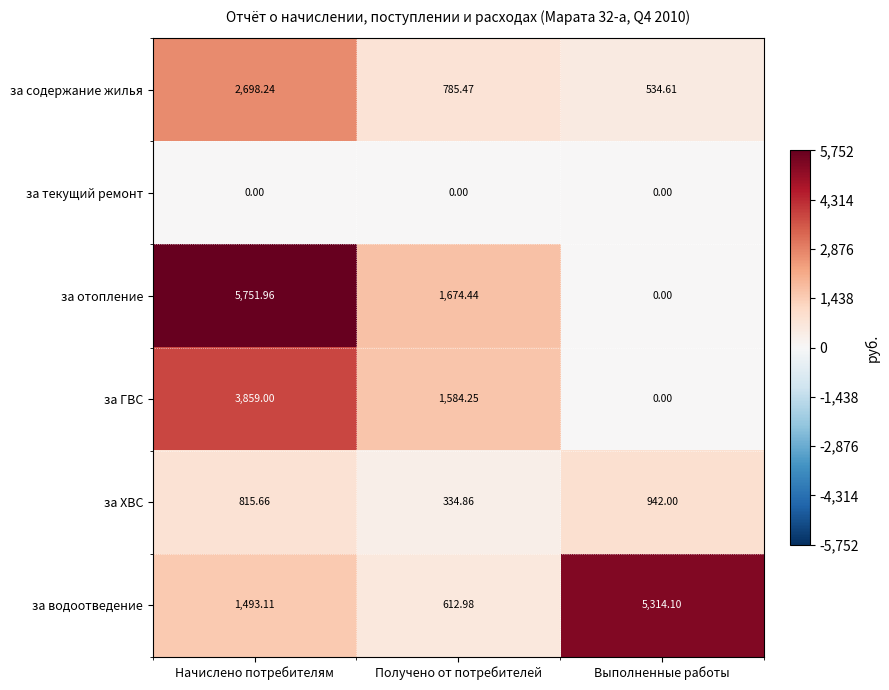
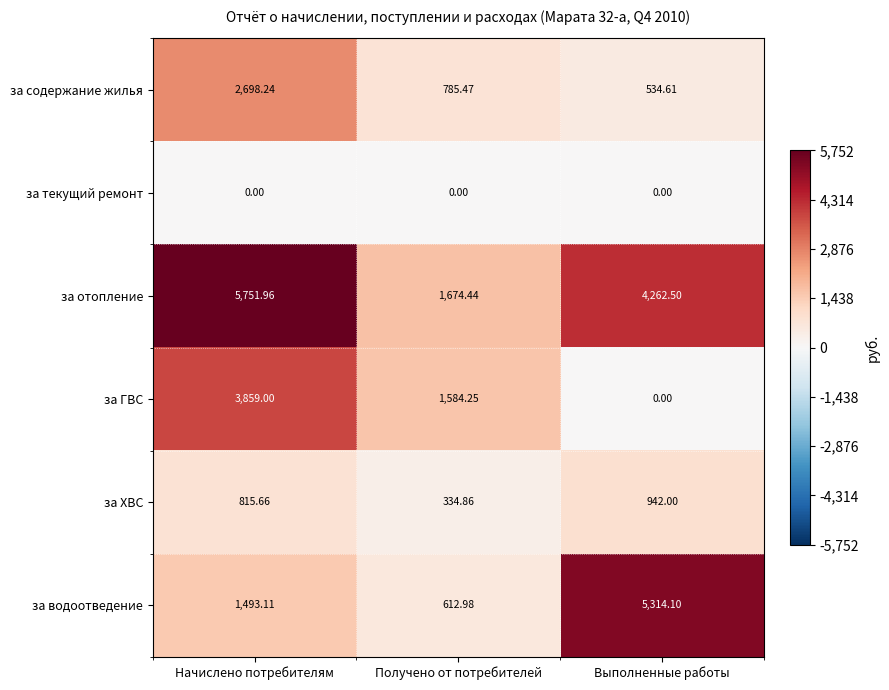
  {
    "за содержание жилья": {
      "Начислено потребителям": "2,698.24",
      "Получено от потребителей": "785.47",
      "Выполненные работы": "534.61"
    },
    "за текущий ремонт": {
      "Начислено потребителям": "0.00",
      "Получено от потребителей": "0.00",
      "Выполненные работы": "0.00"
    },
    "за отопление": {
      "Начислено потребителям": "5,751.96",
      "Получено от потребителей": "1,674.44",
-     "Выполненные работы": "0.00"
+     "Выполненные работы": "4,262.50"
    },
    "за ГВС": {
      "Начислено потребителям": "3,859.00",
      "Получено от потребителей": "1,584.25",
      "Выполненные работы": "0.00"
    },
    "за ХВС": {
      "Начислено потребителям": "815.66",
      "Получено от потребителей": "334.86",
      "Выполненные работы": "942.00"
    },
    "за водоотведение": {
      "Начислено потребителям": "1,493.11",
      "Получено от потребителей": "612.98",
      "Выполненные работы": "5,314.10"
    }
  }
